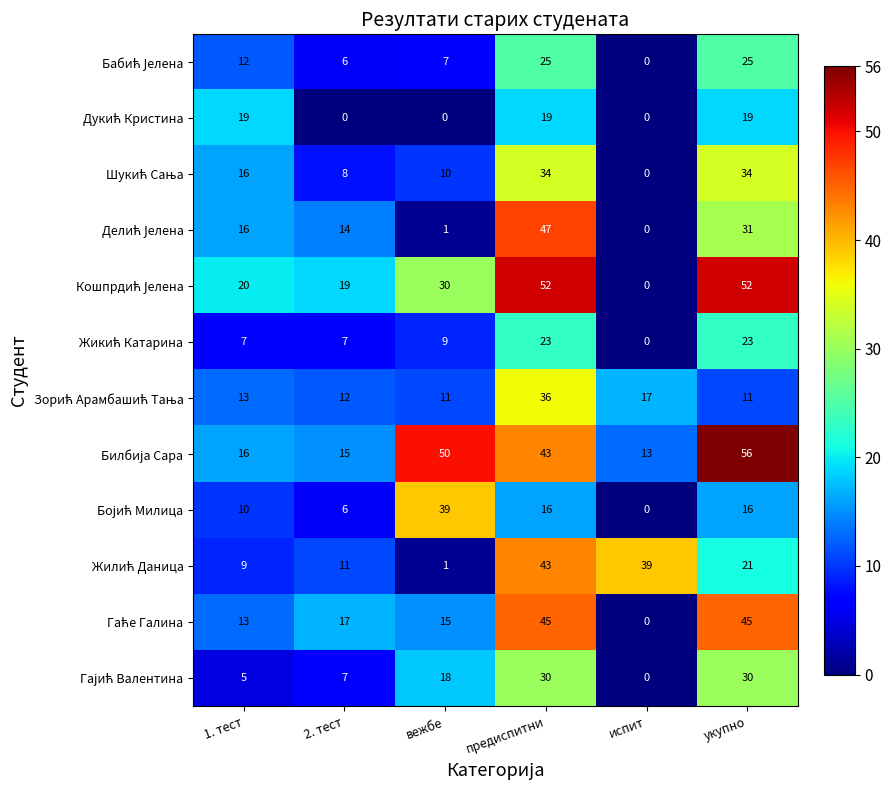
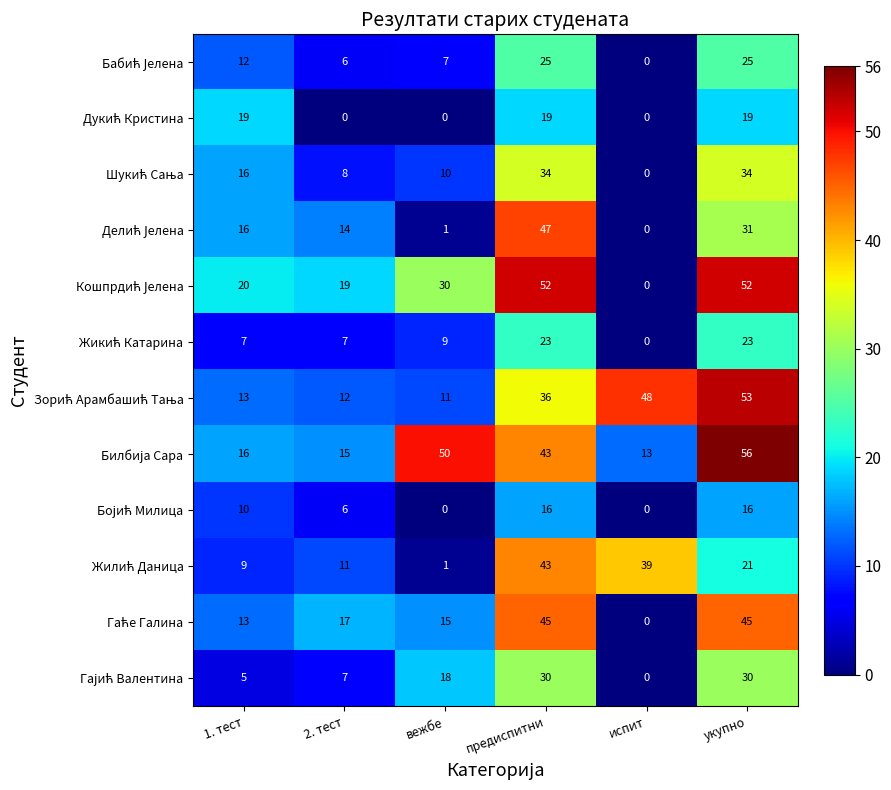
  {
    "Бабић Јелена": {
      "1. тест": 12,
      "2. тест": 6,
      "вежбе": 7,
      "предиспитни": 25,
      "испит": 0,
      "укупно": 25
    },
    "Дукић Кристина": {
      "1. тест": 19,
      "2. тест": 0,
      "вежбе": 0,
      "предиспитни": 19,
      "испит": 0,
      "укупно": 19
    },
    "Шукић Сања": {
      "1. тест": 16,
      "2. тест": 8,
      "вежбе": 10,
      "предиспитни": 34,
      "испит": 0,
      "укупно": 34
    },
    "Делић Јелена": {
      "1. тест": 16,
      "2. тест": 14,
      "вежбе": 1,
      "предиспитни": 47,
      "испит": 0,
      "укупно": 31
    },
    "Кошпрдић Јелена": {
      "1. тест": 20,
      "2. тест": 19,
      "вежбе": 30,
      "предиспитни": 52,
      "испит": 0,
      "укупно": 52
    },
    "Жикић Катарина": {
      "1. тест": 7,
      "2. тест": 7,
      "вежбе": 9,
      "предиспитни": 23,
      "испит": 0,
      "укупно": 23
    },
    "Зорић Арамбашић Тања": {
      "1. тест": 13,
      "2. тест": 12,
      "вежбе": 11,
      "предиспитни": 36,
-     "испит": 17,
-     "укупно": 11
+     "испит": 48,
+     "укупно": 53
    },
    "Билбија Сара": {
      "1. тест": 16,
      "2. тест": 15,
      "вежбе": 50,
      "предиспитни": 43,
      "испит": 13,
      "укупно": 56
    },
    "Бојић Милица": {
      "1. тест": 10,
      "2. тест": 6,
-     "вежбе": 39,
+     "вежбе": 0,
      "предиспитни": 16,
      "испит": 0,
      "укупно": 16
    },
    "Жилић Даница": {
      "1. тест": 9,
      "2. тест": 11,
      "вежбе": 1,
      "предиспитни": 43,
      "испит": 39,
      "укупно": 21
    },
    "Гаће Галина": {
      "1. тест": 13,
      "2. тест": 17,
      "вежбе": 15,
      "предиспитни": 45,
      "испит": 0,
      "укупно": 45
    },
    "Гајић Валентина": {
      "1. тест": 5,
      "2. тест": 7,
      "вежбе": 18,
      "предиспитни": 30,
      "испит": 0,
      "укупно": 30
    }
  }
